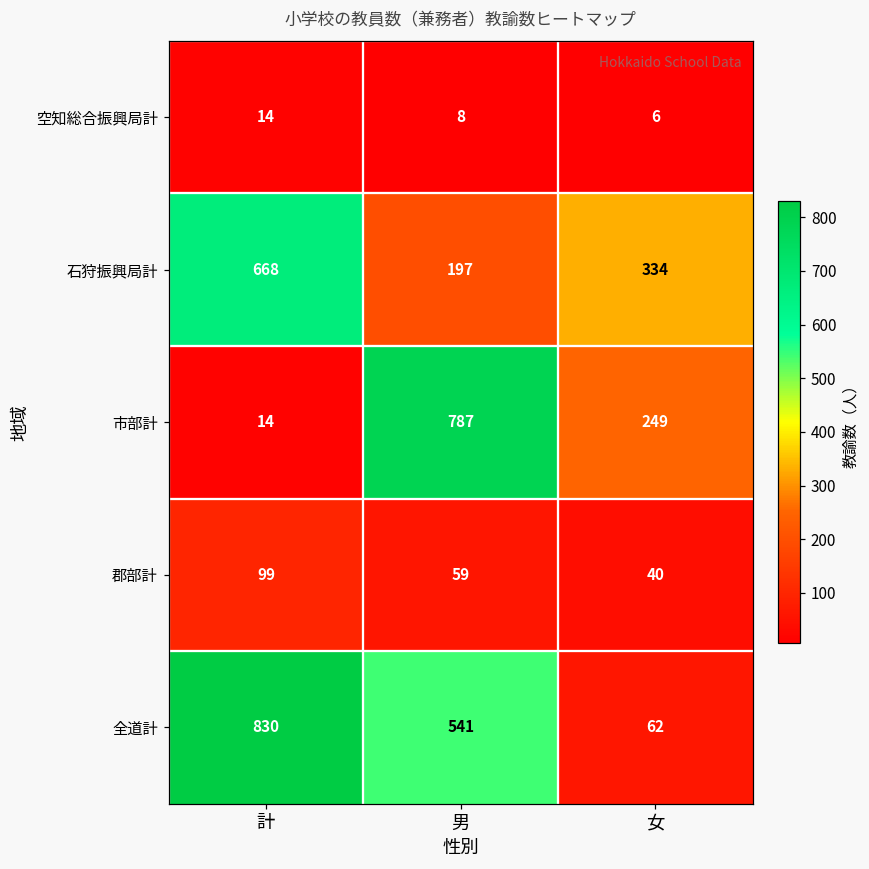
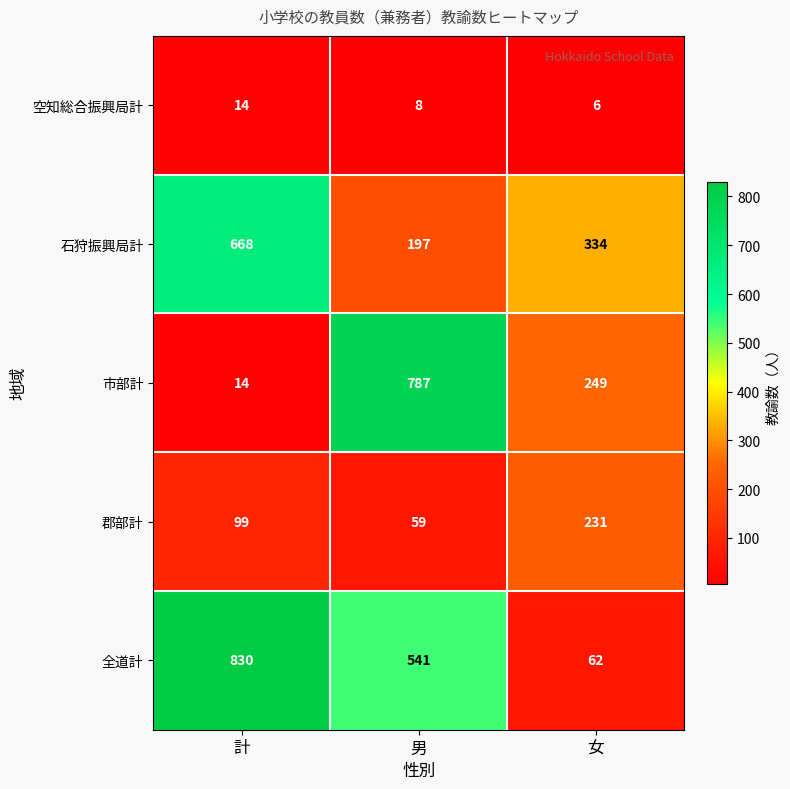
  {
    "空知総合振興局計": {
      "計": 14,
      "男": 8
    },
    "石狩振興局計": {
      "計": 668,
      "男": 197,
      "女": 334
    },
    "市部計": {
      "計": 14,
      "男": 787,
      "女": 249
    },
    "郡部計": {
      "計": 99,
      "男": 59,
-     "女": 40
+     "女": 231
    },
    "全道計": {
      "計": 830,
      "男": 541,
      "女": 62
    }
  }
